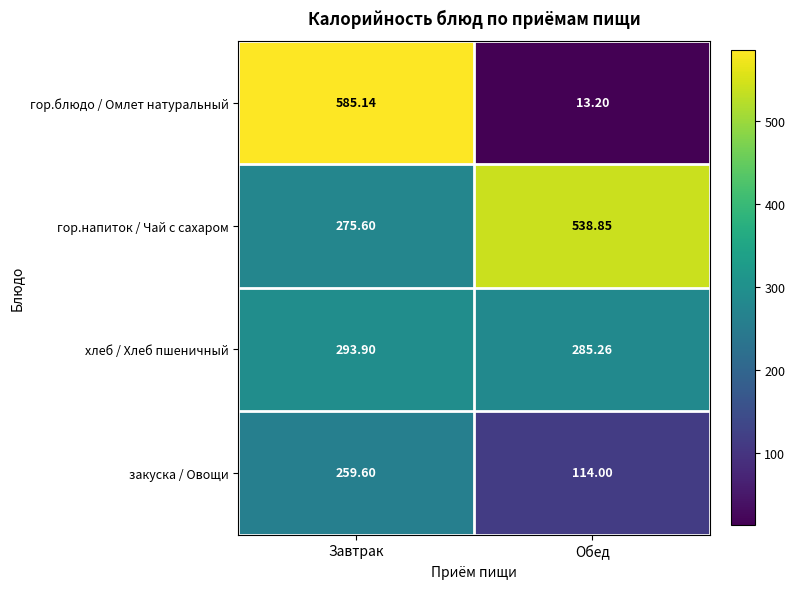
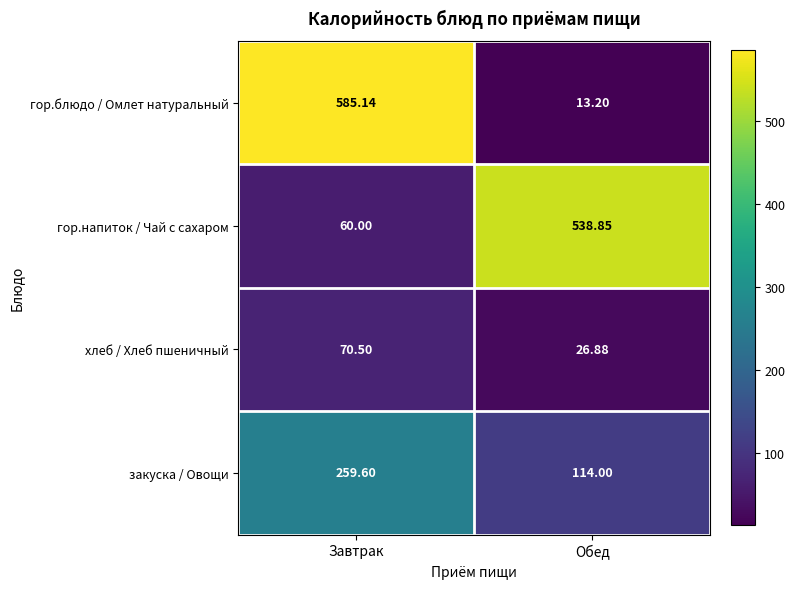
  {
    "гор.блюдо / Омлет натуральный": {
      "Завтрак": 585.14,
      "Обед": 13.20
    },
    "гор.напиток / Чай с сахаром": {
-     "Завтрак": 275.60,
+     "Завтрак": 60.00,
      "Обед": 538.85
    },
    "хлеб / Хлеб пшеничный": {
-     "Завтрак": 293.90,
-     "Обед": 285.26
+     "Завтрак": 70.50,
+     "Обед": 26.88
    },
    "закуска / Овощи": {
      "Завтрак": 259.60,
      "Обед": 114.00
    }
  }
